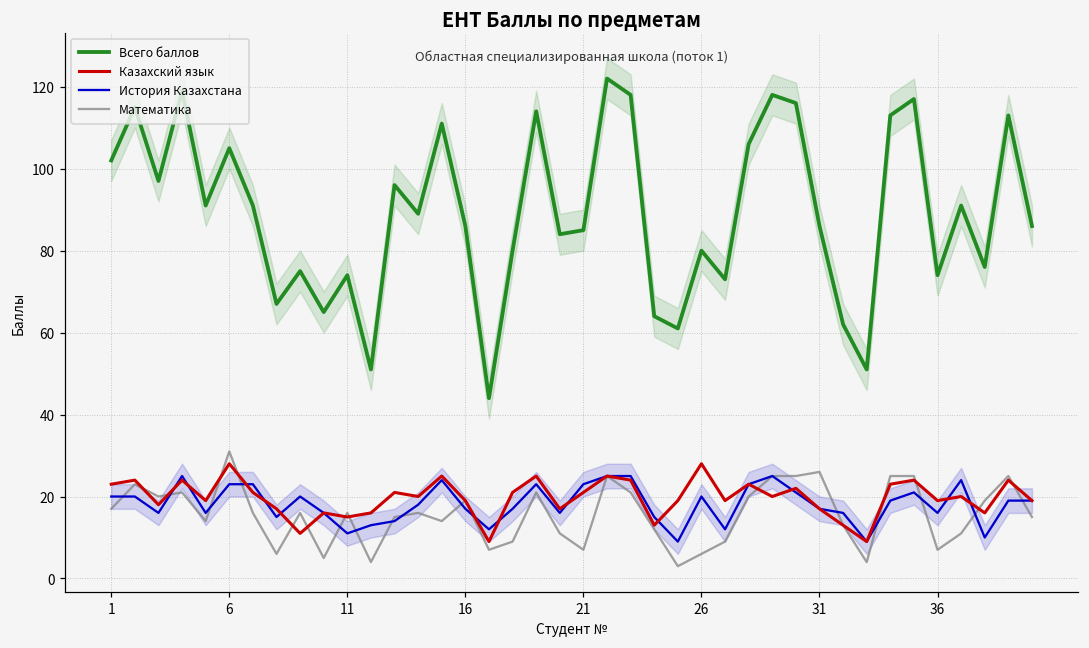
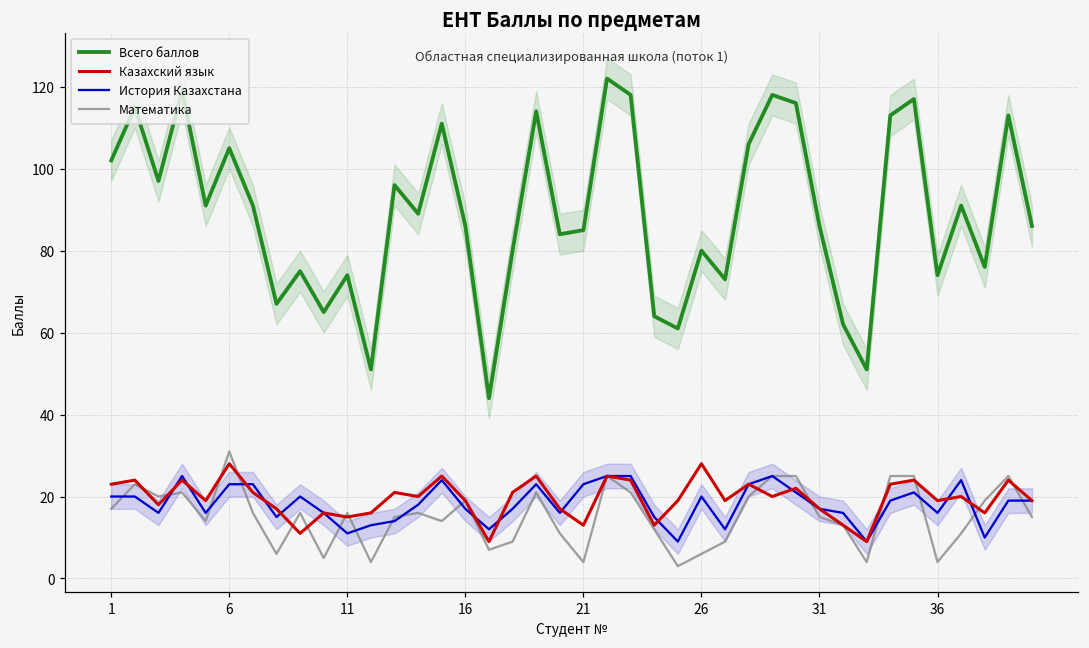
  {
    "Казахский язык": {
      "6": 28,
      "11": 15,
-     "21": 21,
+     "21": 13,
      "26": 28
    },
    "Математика": {
      "1": 17,
      "6": 31,
      "11": 16,
-     "21": 7,
+     "21": 4,
      "26": 6,
-     "31": 26,
-     "36": 7
+     "31": 15,
+     "36": 4
    }
  }
